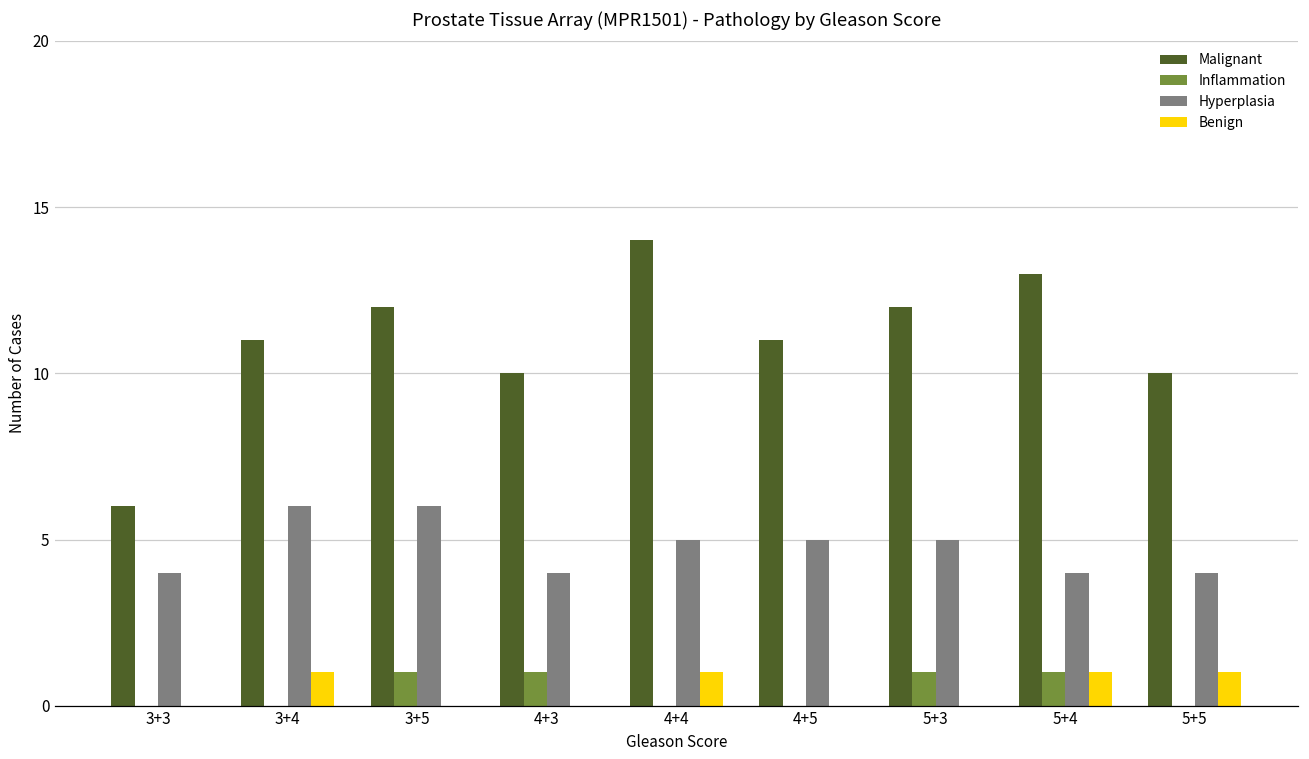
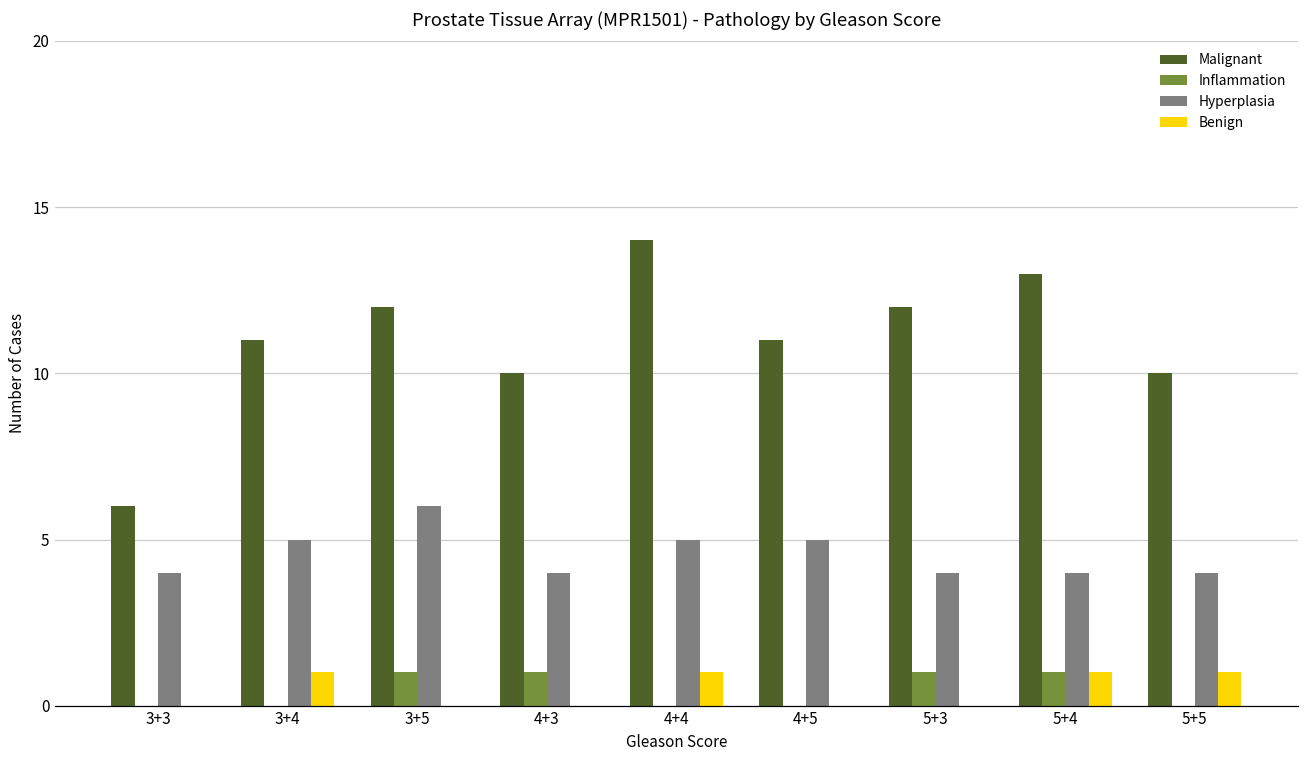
  {
    "Malignant": {
      "3+3": 6,
      "3+4": 11,
      "3+5": 12,
      "4+3": 10,
      "4+4": 14,
      "4+5": 11,
      "5+3": 12,
      "5+4": 13,
      "5+5": 10
    },
    "Inflammation": {
      "3+3": 0,
      "3+4": 0,
      "3+5": 1,
      "4+3": 1,
      "4+4": 0,
      "4+5": 0,
      "5+3": 1,
      "5+4": 1,
      "5+5": 0
    },
    "Hyperplasia": {
      "3+3": 4,
-     "3+4": 6,
+     "3+4": 5,
      "3+5": 6,
      "4+3": 4,
      "4+4": 5,
      "4+5": 5,
-     "5+3": 5,
+     "5+3": 4,
      "5+4": 4,
      "5+5": 4
    },
    "Benign": {
      "3+3": 0,
      "3+4": 1,
      "3+5": 0,
      "4+3": 0,
      "4+4": 1,
      "4+5": 0,
      "5+3": 0,
      "5+4": 1,
      "5+5": 1
    }
  }
